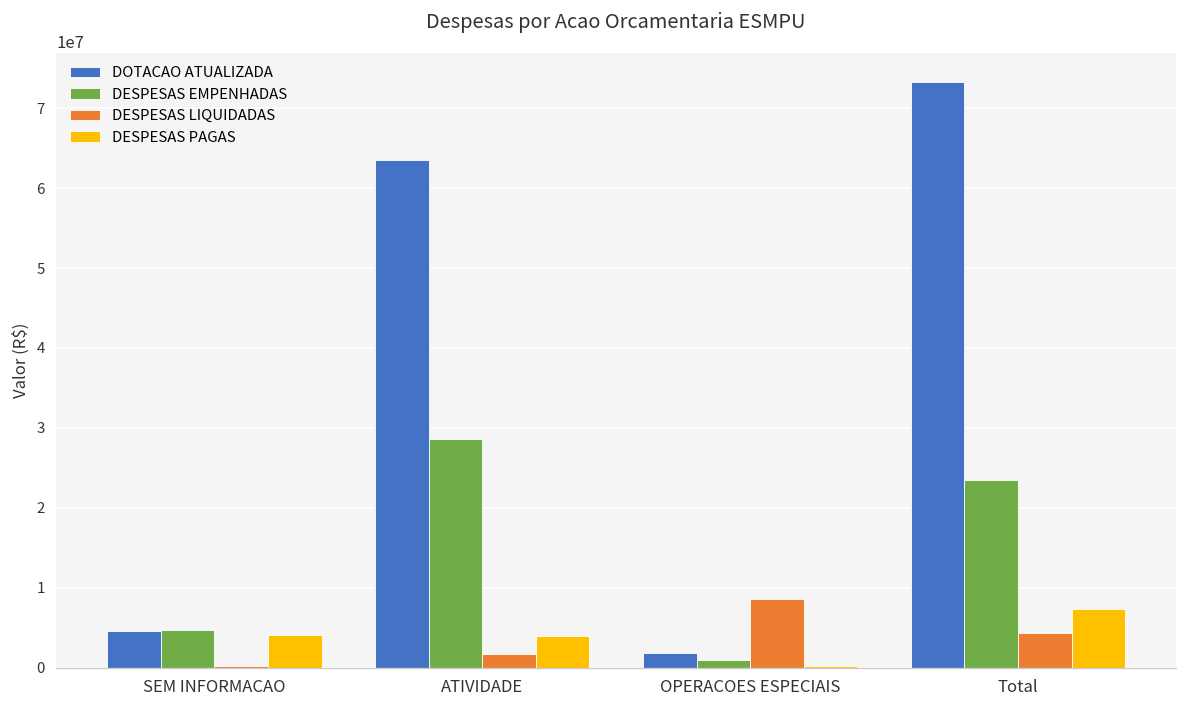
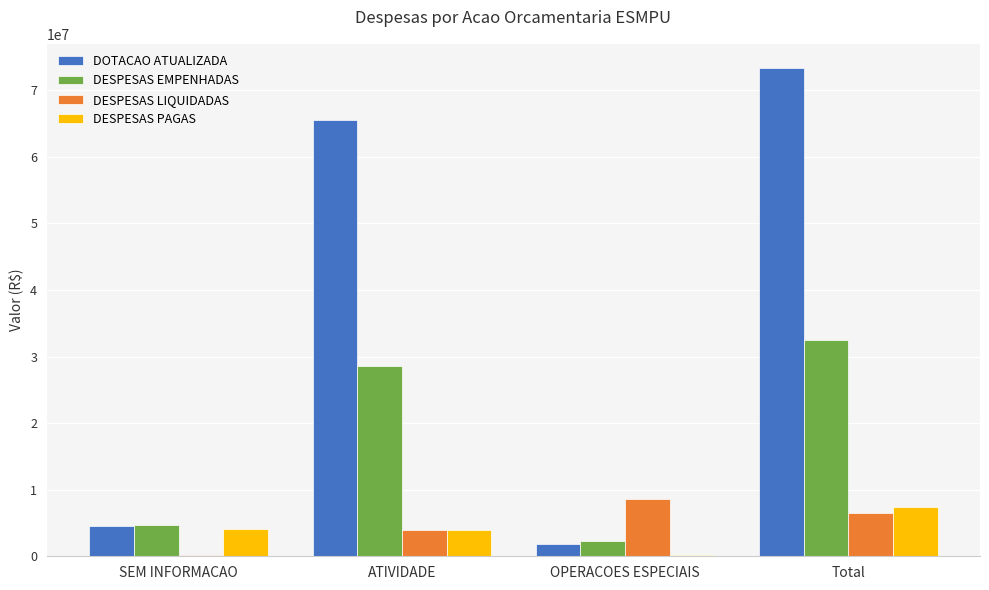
  {
    "DOTACAO ATUALIZADA": {
      "SEM INFORMACAO": 5000000,
-     "ATIVIDADE": 64000000,
+     "ATIVIDADE": 66000000,
      "OPERACOES ESPECIAIS": 2000000,
      "Total": 73000000
    },
    "DESPESAS EMPENHADAS": {
      "SEM INFORMACAO": 5000000,
      "ATIVIDADE": 29000000,
-     "OPERACOES ESPECIAIS": 1000000,
-     "Total": 24000000
+     "OPERACOES ESPECIAIS": 2000000,
+     "Total": 33000000
    },
    "DESPESAS LIQUIDADAS": {
-     "ATIVIDADE": 2000000,
+     "ATIVIDADE": 4000000,
      "OPERACOES ESPECIAIS": 9000000,
-     "Total": 4000000
+     "Total": 6000000
    },
    "DESPESAS PAGAS": {
      "SEM INFORMACAO": 4000000,
      "ATIVIDADE": 4000000,
      "Total": 7000000
    }
  }
